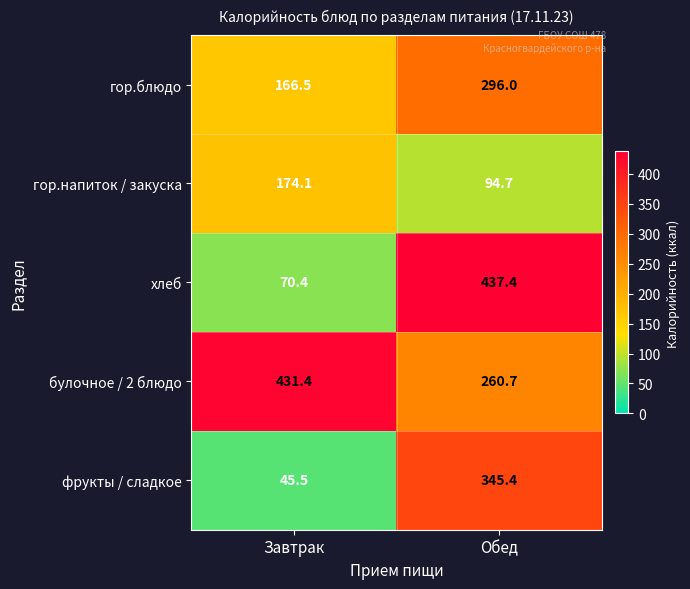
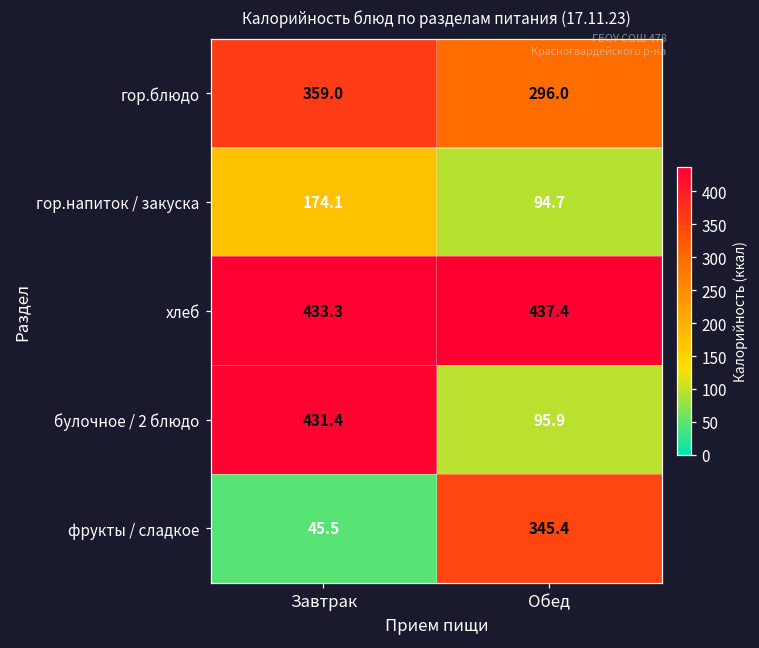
  {
    "гор.блюдо": {
-     "Завтрак": 166.5
+     "Завтрак": 359.0
    },
    "гор.напиток / закуска": {
      "Завтрак": 174.1,
      "Обед": 94.7
    },
    "хлеб": {
-     "Завтрак": 70.4,
+     "Завтрак": 433.3,
      "Обед": 437.4
    },
    "булочное / 2 блюдо": {
      "Завтрак": 431.4,
-     "Обед": 260.7
+     "Обед": 95.9
    },
    "фрукты / сладкое": {
      "Завтрак": 45.5,
      "Обед": 345.4
    }
  }
